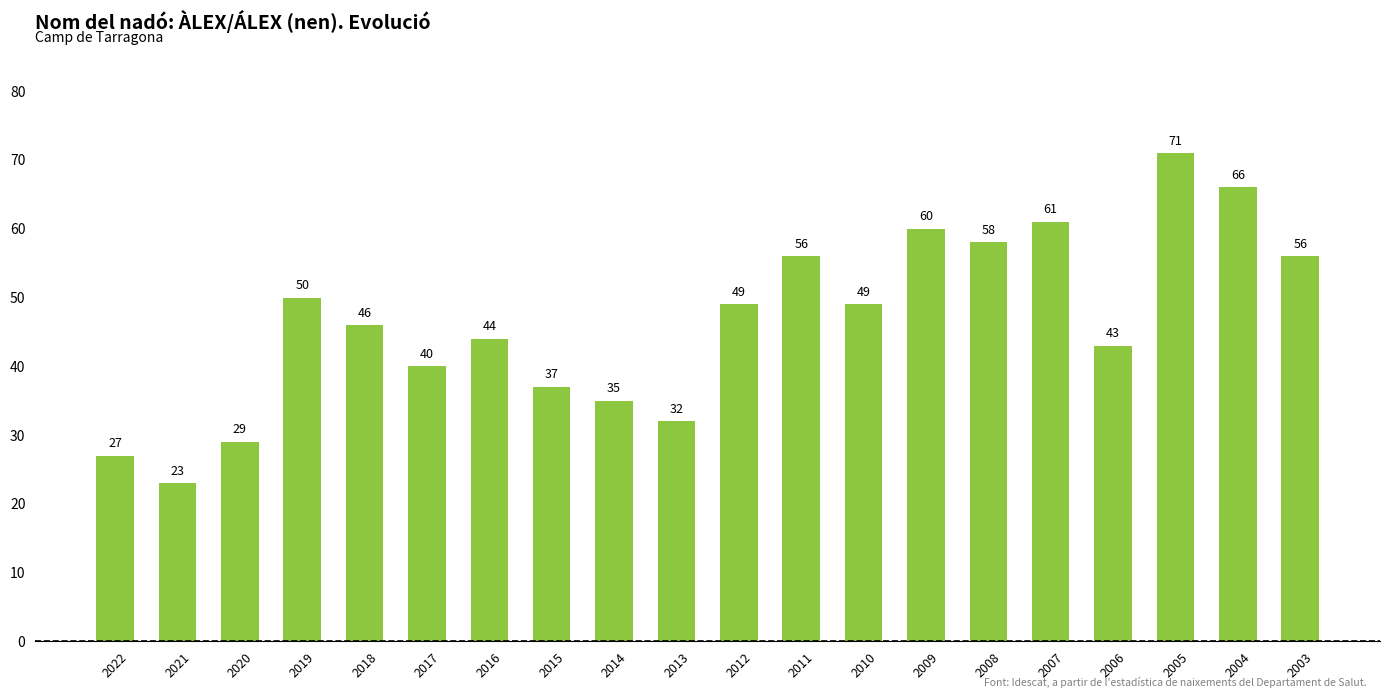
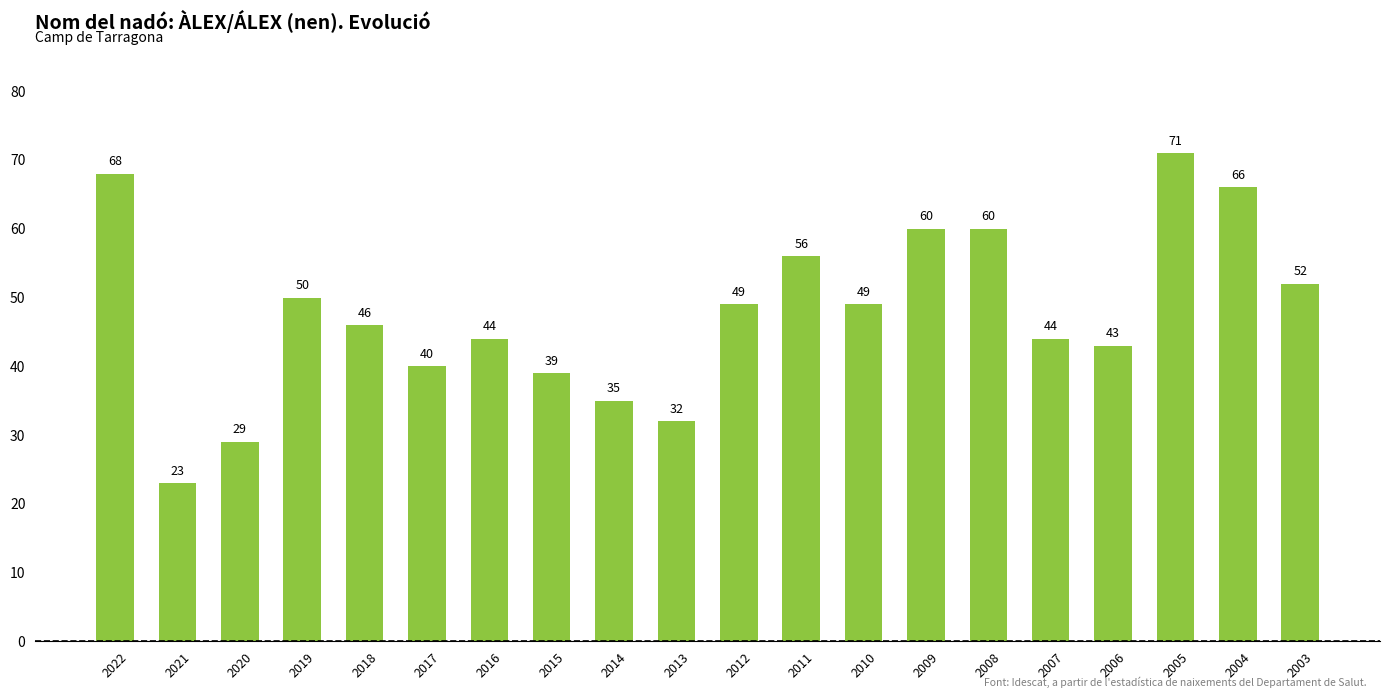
  {
-   "2022": 27,
+   "2022": 68,
    "2021": 23,
    "2020": 29,
    "2019": 50,
    "2018": 46,
    "2017": 40,
    "2016": 44,
-   "2015": 37,
+   "2015": 39,
    "2014": 35,
    "2013": 32,
    "2012": 49,
    "2011": 56,
    "2010": 49,
    "2009": 60,
-   "2008": 58,
-   "2007": 61,
+   "2008": 60,
+   "2007": 44,
    "2006": 43,
    "2005": 71,
    "2004": 66,
-   "2003": 56
+   "2003": 52
  }
